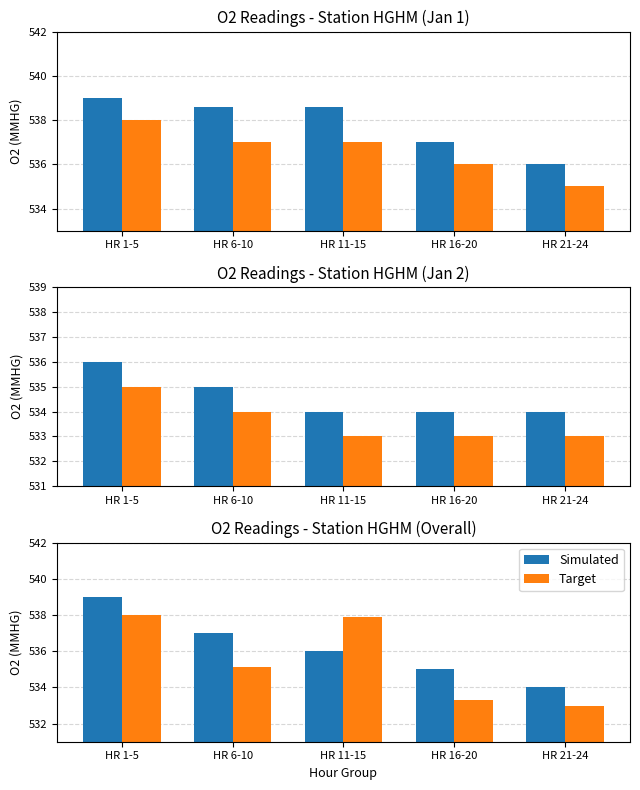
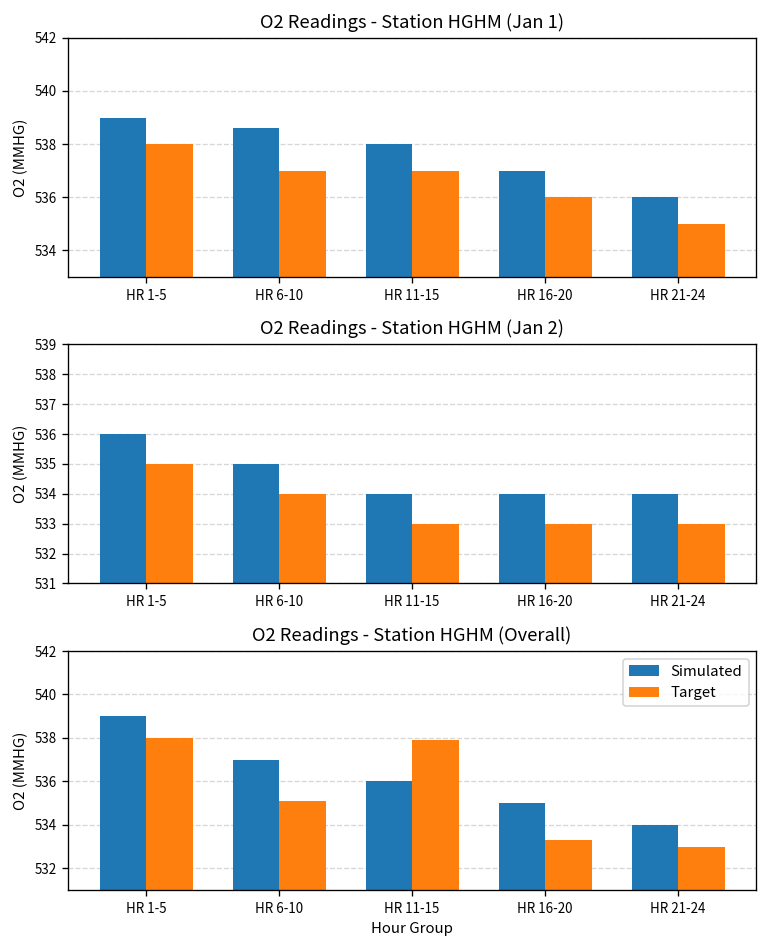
  {
    "O2 Readings - Station HGHM (Jan 1)": {
      "Simulated": {
        "HR 1-5": 539.0,
        "HR 6-10": 538.6,
-       "HR 11-15": 538.6,
+       "HR 11-15": 538.0,
        "HR 16-20": 537.0,
        "HR 21-24": 536.0
      },
      "Target": {
        "HR 1-5": 538.0,
        "HR 6-10": 537.0,
        "HR 11-15": 537.0,
        "HR 16-20": 536.0,
        "HR 21-24": 535.0
      }
    },
    "O2 Readings - Station HGHM (Jan 2)": {
      "Simulated": {
        "HR 1-5": 536.0,
        "HR 6-10": 535.0,
        "HR 11-15": 534.0,
        "HR 16-20": 534.0,
        "HR 21-24": 534.0
      },
      "Target": {
        "HR 1-5": 535.0,
        "HR 6-10": 534.0,
        "HR 11-15": 533.0,
        "HR 16-20": 533.0,
        "HR 21-24": 533.0
      }
    },
    "O2 Readings - Station HGHM (Overall)": {
      "Simulated": {
        "HR 1-5": 539.0,
        "HR 6-10": 537.0,
        "HR 11-15": 536.0,
        "HR 16-20": 535.0,
        "HR 21-24": 534.0
      },
      "Target": {
        "HR 1-5": 538.0,
        "HR 6-10": 535.1,
        "HR 11-15": 537.9,
        "HR 16-20": 533.3,
        "HR 21-24": 533.0
      }
    }
  }
